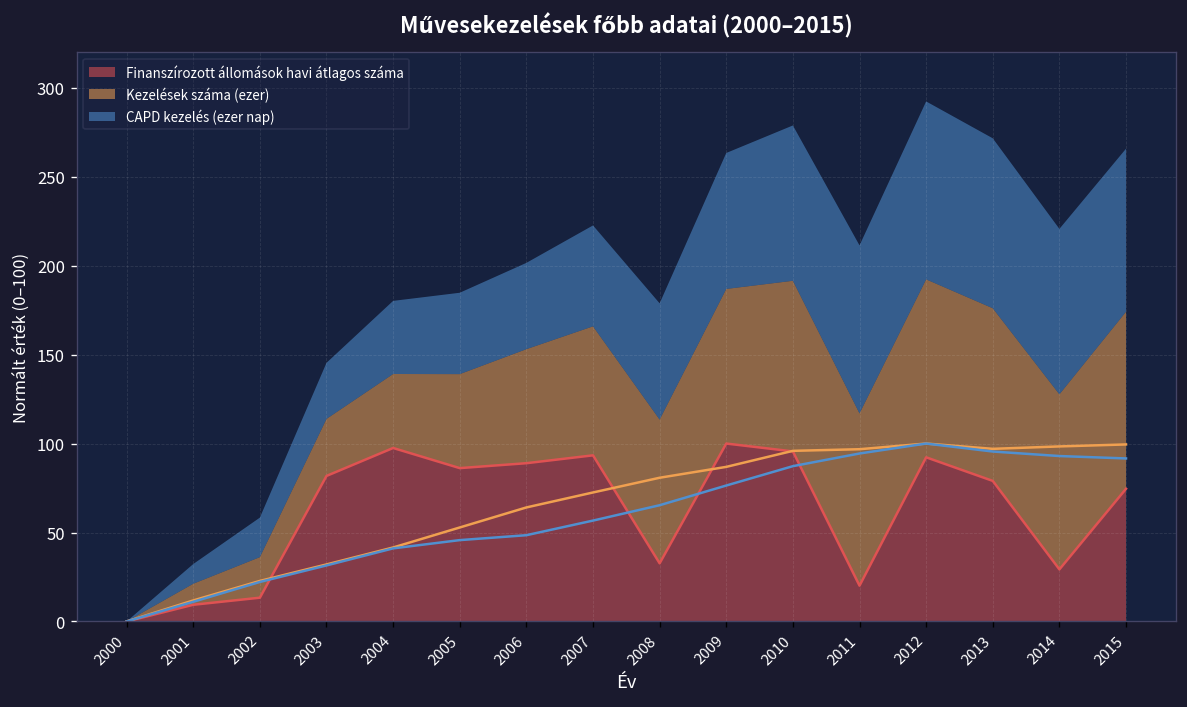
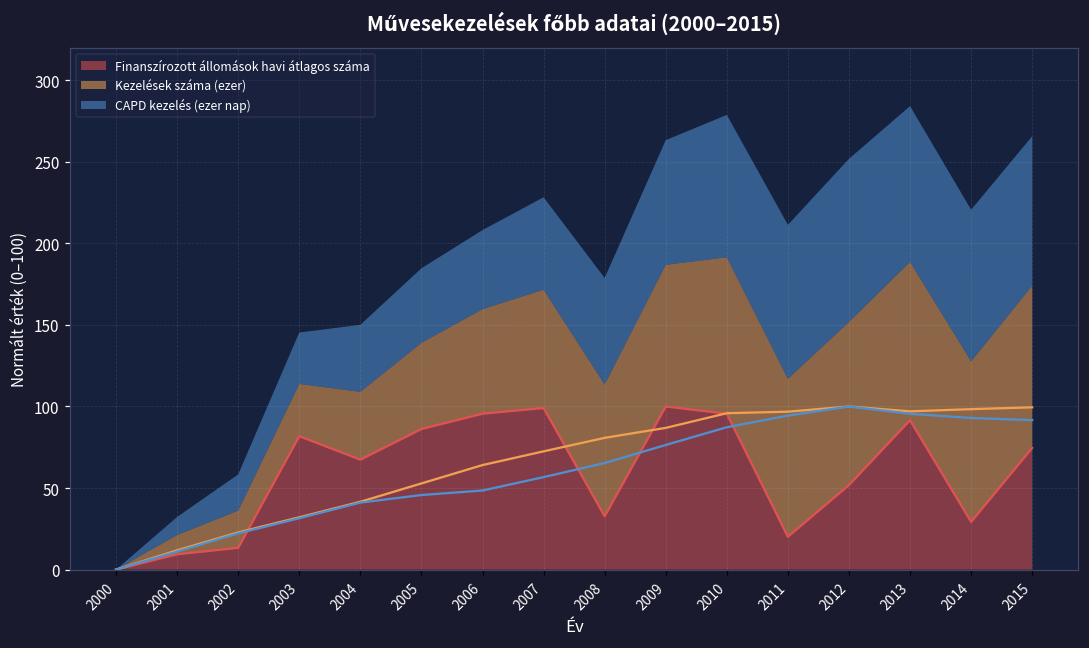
  {
    "Finanszírozott állomások havi átlagos száma": {
      "2002": 13,
      "2003": 82,
-     "2004": 98,
+     "2004": 67,
      "2005": 86,
-     "2006": 89,
-     "2007": 93,
+     "2006": 96,
+     "2007": 99,
      "2008": 33,
      "2009": 100,
      "2011": 20,
-     "2012": 92,
-     "2013": 79,
+     "2012": 52,
+     "2013": 92,
      "2014": 29,
      "2015": 75
    }
  }
